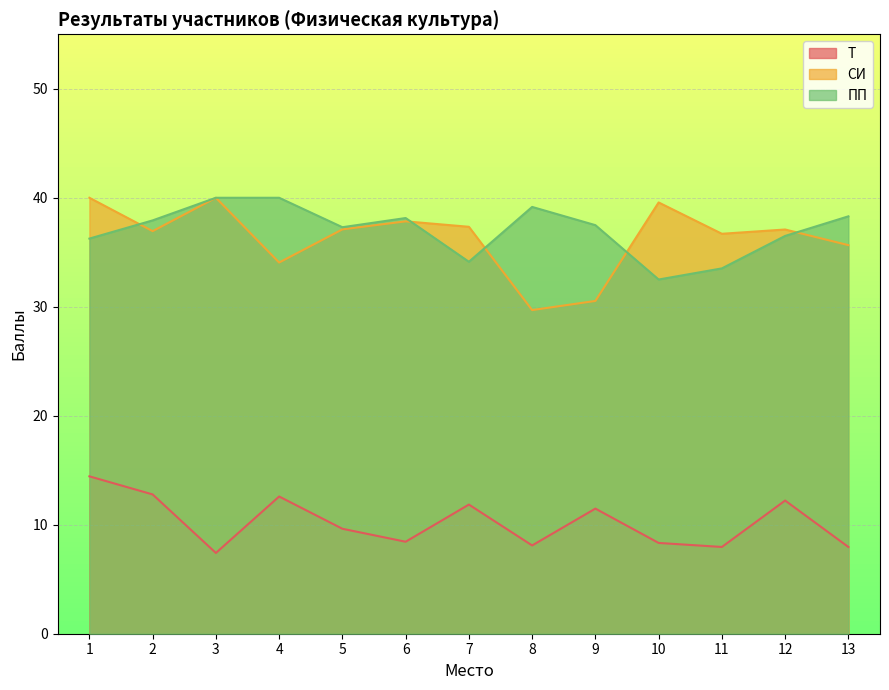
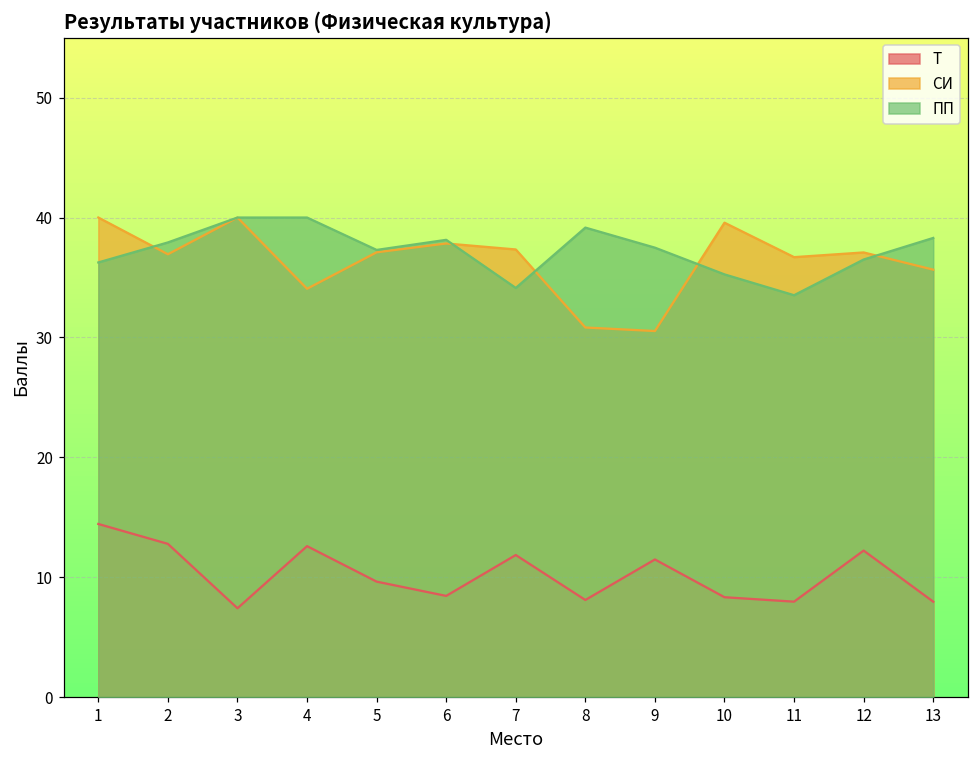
  {
    "Т": {
      "1": 14.4,
      "2": 12.8,
      "3": 7.4,
      "4": 12.6,
      "5": 9.6,
      "6": 8.4,
      "7": 11.9,
      "8": 8.1,
      "9": 11.5,
      "10": 8.3,
      "11": 8.0,
      "12": 12.2,
      "13": 8.0
    },
    "СИ": {
      "1": 40.0,
      "2": 36.9,
      "4": 34.1,
      "6": 37.8,
      "7": 37.3,
-     "8": 29.7,
+     "8": 30.8,
      "9": 30.5,
      "10": 39.6,
      "11": 36.7,
      "12": 37.1,
      "13": 35.7
    },
    "ПП": {
      "1": 36.3,
      "2": 37.9,
      "4": 40.0,
      "6": 38.1,
      "7": 34.1,
      "8": 39.2,
      "9": 37.5,
-     "10": 32.5,
+     "10": 35.3,
      "11": 33.5,
      "12": 36.5,
      "13": 38.3
    }
  }
